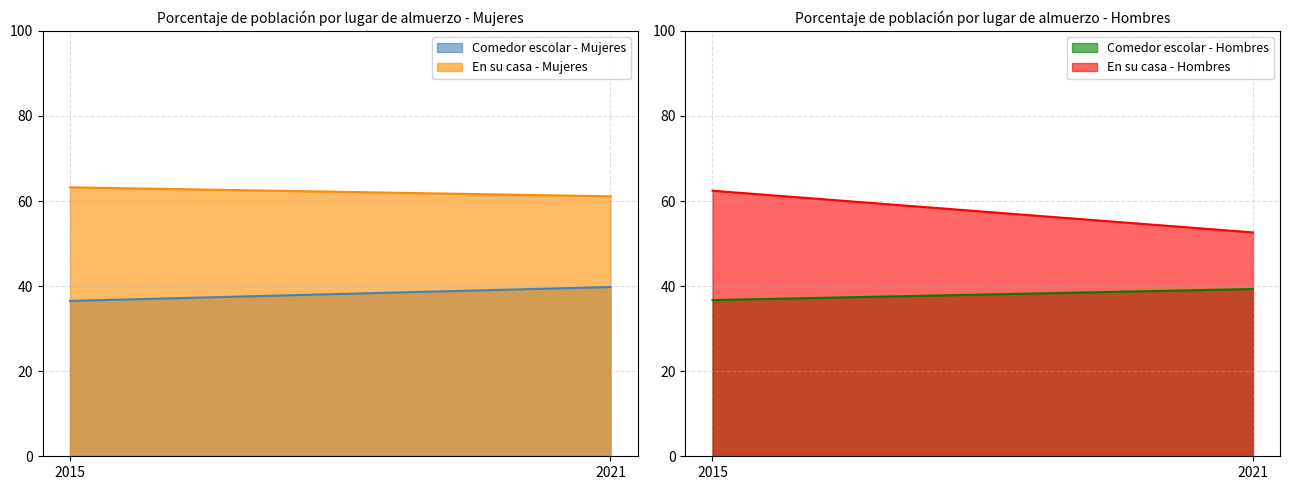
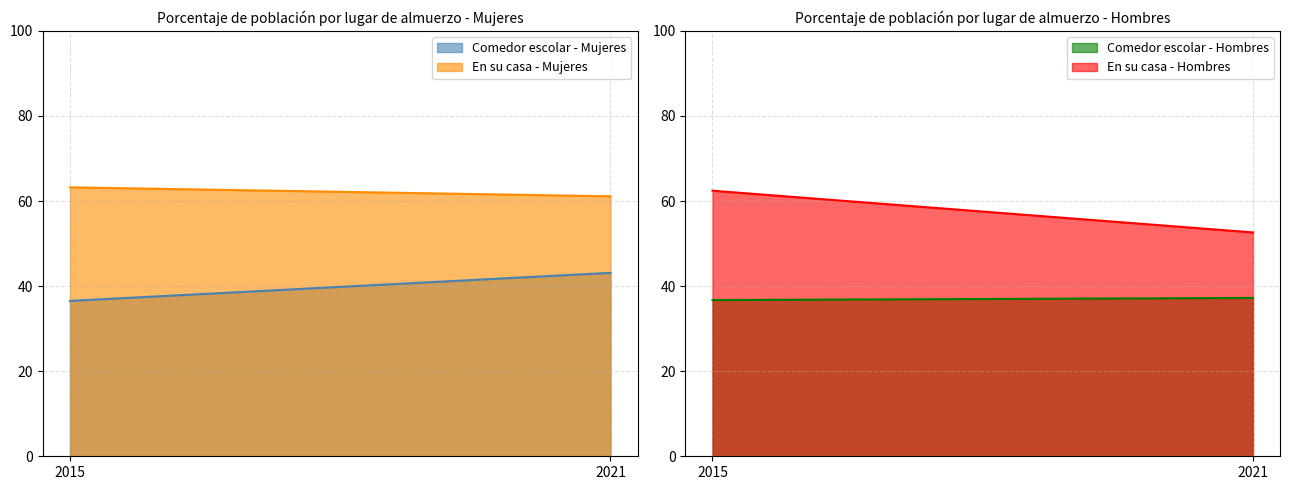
  {
    "Porcentaje de población por lugar de almuerzo - Mujeres": {
      "Comedor escolar - Mujeres": {
        "2015": 37,
-       "2021": 40
+       "2021": 43
      },
      "En su casa - Mujeres": {
        "2015": 63,
        "2021": 61
      }
    },
    "Porcentaje de población por lugar de almuerzo - Hombres": {
      "Comedor escolar - Hombres": {
        "2015": 37,
-       "2021": 39
+       "2021": 37
      },
      "En su casa - Hombres": {
        "2015": 62,
        "2021": 53
      }
    }
  }
